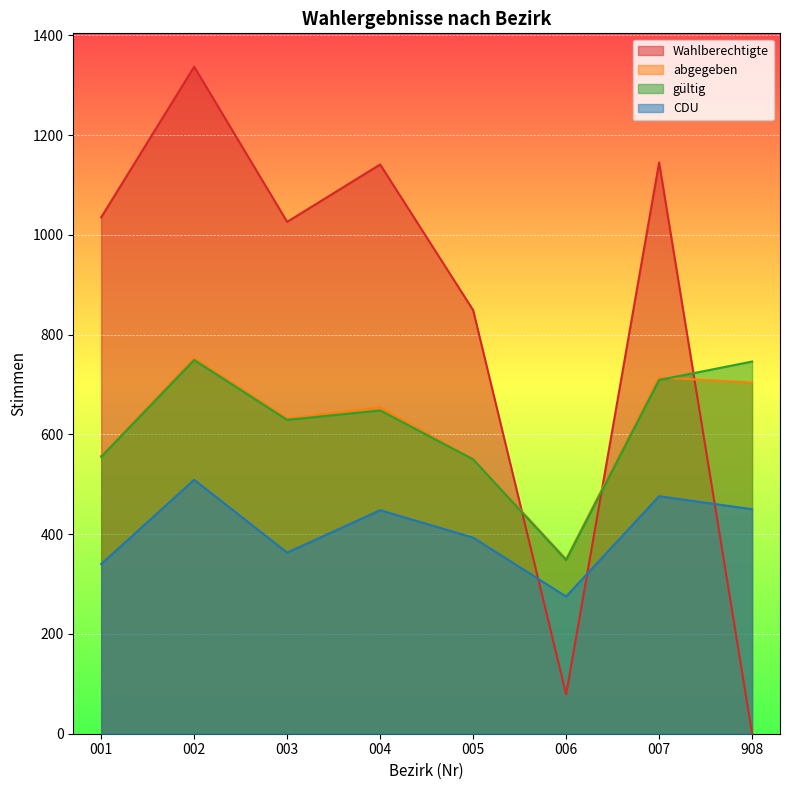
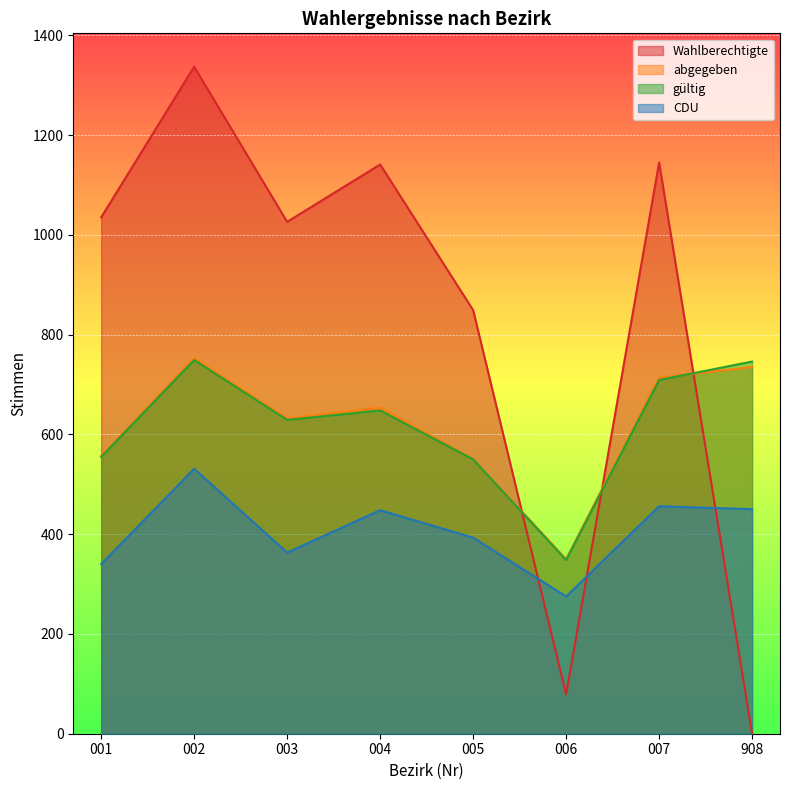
  {
    "Wahlberechtigte": {
      "001": 1040,
      "002": 1340,
      "003": 1030,
      "004": 1140,
      "005": 850,
      "006": 80,
      "007": 1150,
      "908": 0
    },
    "abgegeben": {
      "004": 650,
-     "908": 700
+     "908": 740
    },
    "gültig": {
      "004": 650,
      "908": 750
    },
    "CDU": {
      "001": 340,
-     "002": 510,
+     "002": 530,
      "003": 360,
      "004": 450,
      "005": 390,
      "006": 280,
-     "007": 480,
+     "007": 460,
      "908": 450
    }
  }
